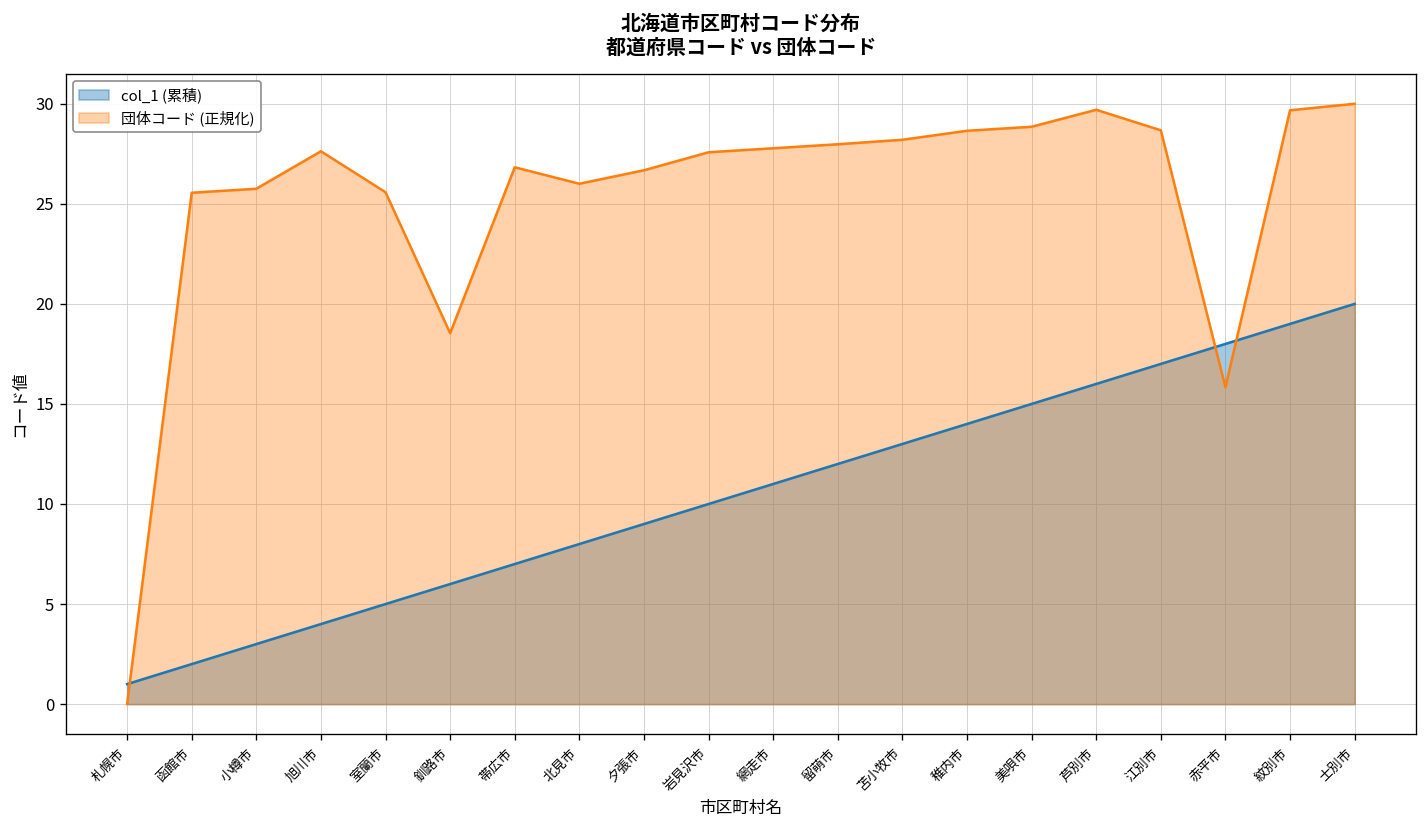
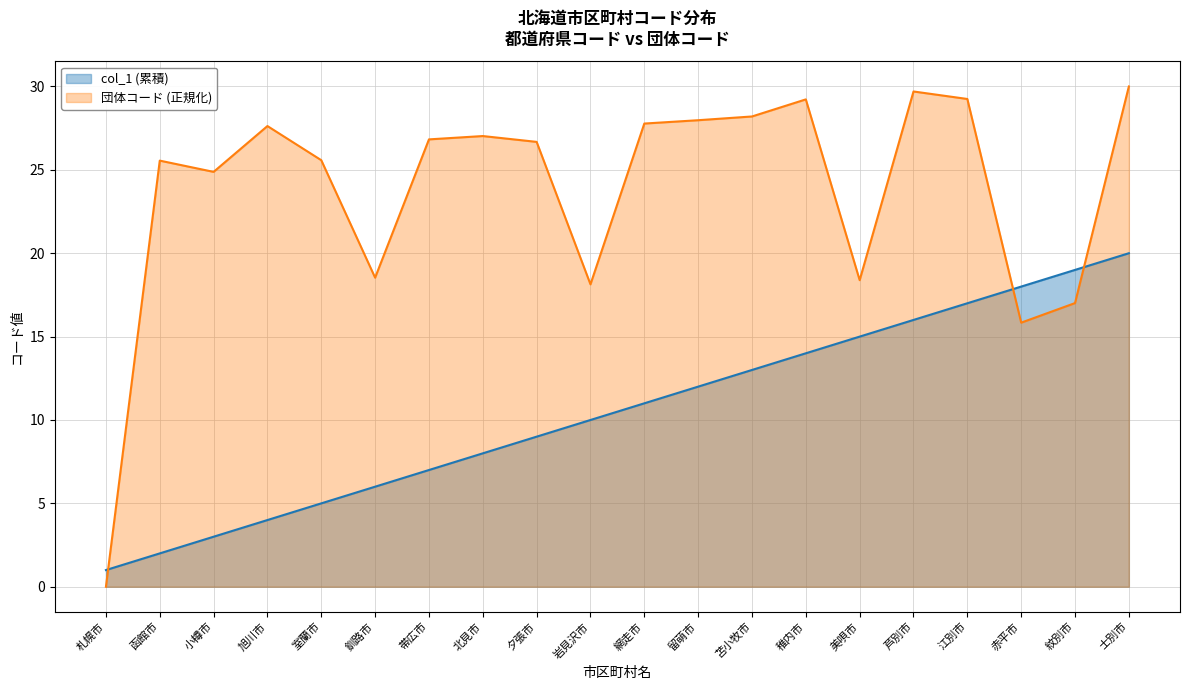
  {
    "col_1 (累積)": {
      "札幌市": 1.0,
      "函館市": 2.0,
      "小樽市": 3.0,
      "旭川市": 4.0,
      "室蘭市": 5.0,
      "釧路市": 6.0,
      "帯広市": 7.0,
      "北見市": 8.0,
      "夕張市": 9.0,
      "岩見沢市": 10.0,
      "網走市": 11.0,
      "留萌市": 12.0,
      "苫小牧市": 13.0,
      "稚内市": 14.0,
      "美唄市": 15.0,
      "芦別市": 16.0,
      "江別市": 17.0,
      "赤平市": 18.0,
      "紋別市": 19.0,
      "士別市": 20.0
    },
    "団体コード (正規化)": {
      "札幌市": 0.0,
      "函館市": 25.6,
-     "小樽市": 25.8,
+     "小樽市": 24.9,
      "旭川市": 27.6,
      "室蘭市": 25.6,
      "釧路市": 18.5,
      "帯広市": 26.8,
-     "北見市": 26.0,
+     "北見市": 27.0,
      "夕張市": 26.7,
-     "岩見沢市": 27.6,
+     "岩見沢市": 18.1,
      "網走市": 27.8,
      "留萌市": 28.0,
      "苫小牧市": 28.2,
-     "稚内市": 28.7,
-     "美唄市": 28.9,
+     "稚内市": 29.2,
+     "美唄市": 18.4,
      "芦別市": 29.7,
-     "江別市": 28.7,
+     "江別市": 29.3,
      "赤平市": 15.8,
-     "紋別市": 29.7,
+     "紋別市": 17.0,
      "士別市": 30.0
    }
  }
